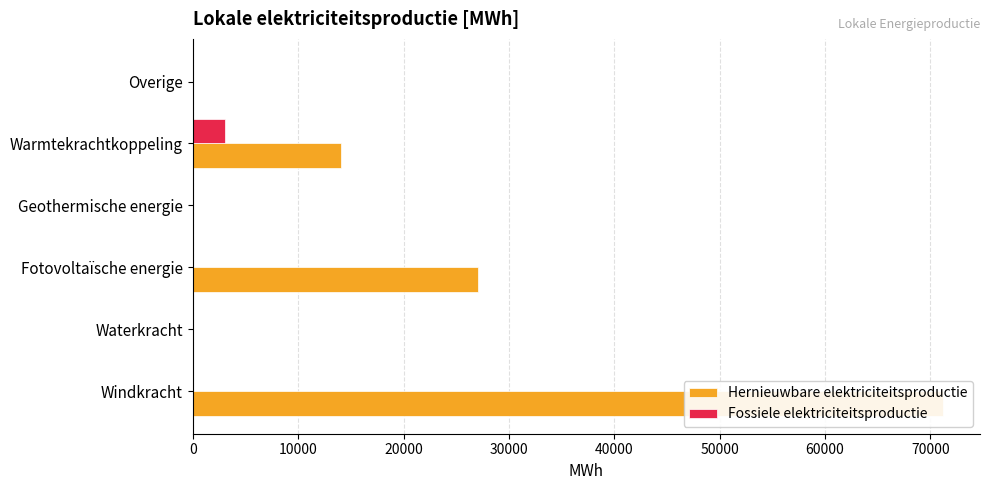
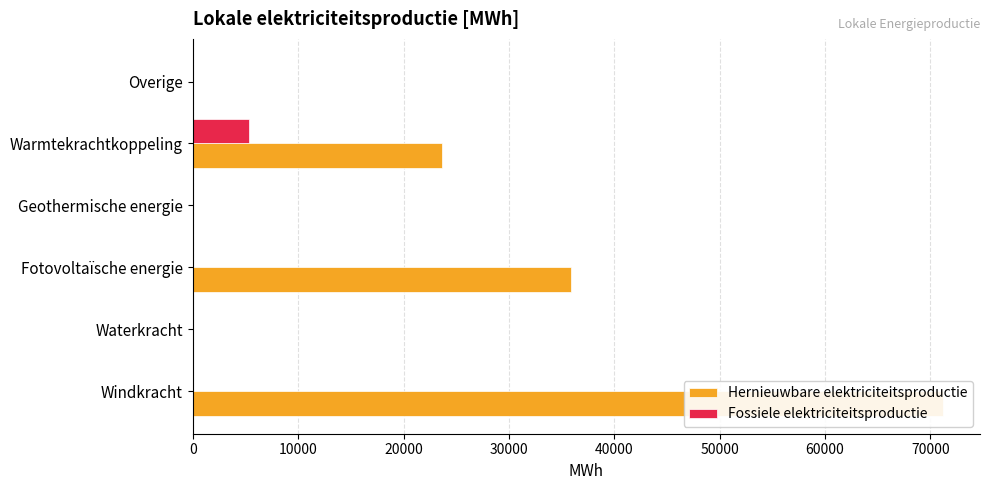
  {
    "Hernieuwbare elektriciteitsproductie": {
      "Overige": 0,
-     "Warmtekrachtkoppeling": 14100,
+     "Warmtekrachtkoppeling": 23700,
      "Geothermische energie": 0,
-     "Fotovoltaïsche energie": 27100,
+     "Fotovoltaïsche energie": 35900,
      "Waterkracht": 0
    },
    "Fossiele elektriciteitsproductie": {
      "Overige": 0,
-     "Warmtekrachtkoppeling": 3100,
+     "Warmtekrachtkoppeling": 5300,
      "Geothermische energie": 0,
      "Fotovoltaïsche energie": 0,
      "Waterkracht": 0,
      "Windkracht": 0
    }
  }
